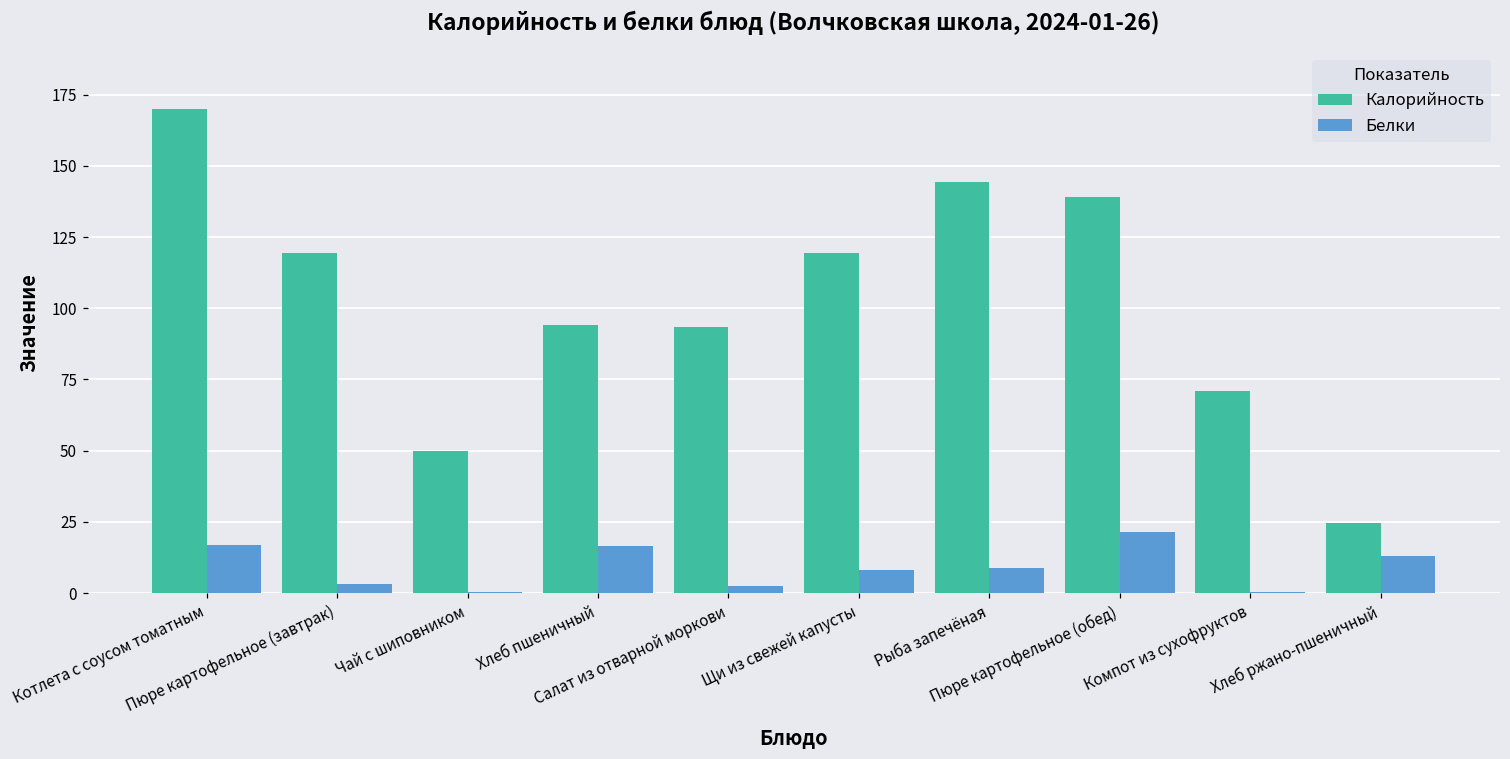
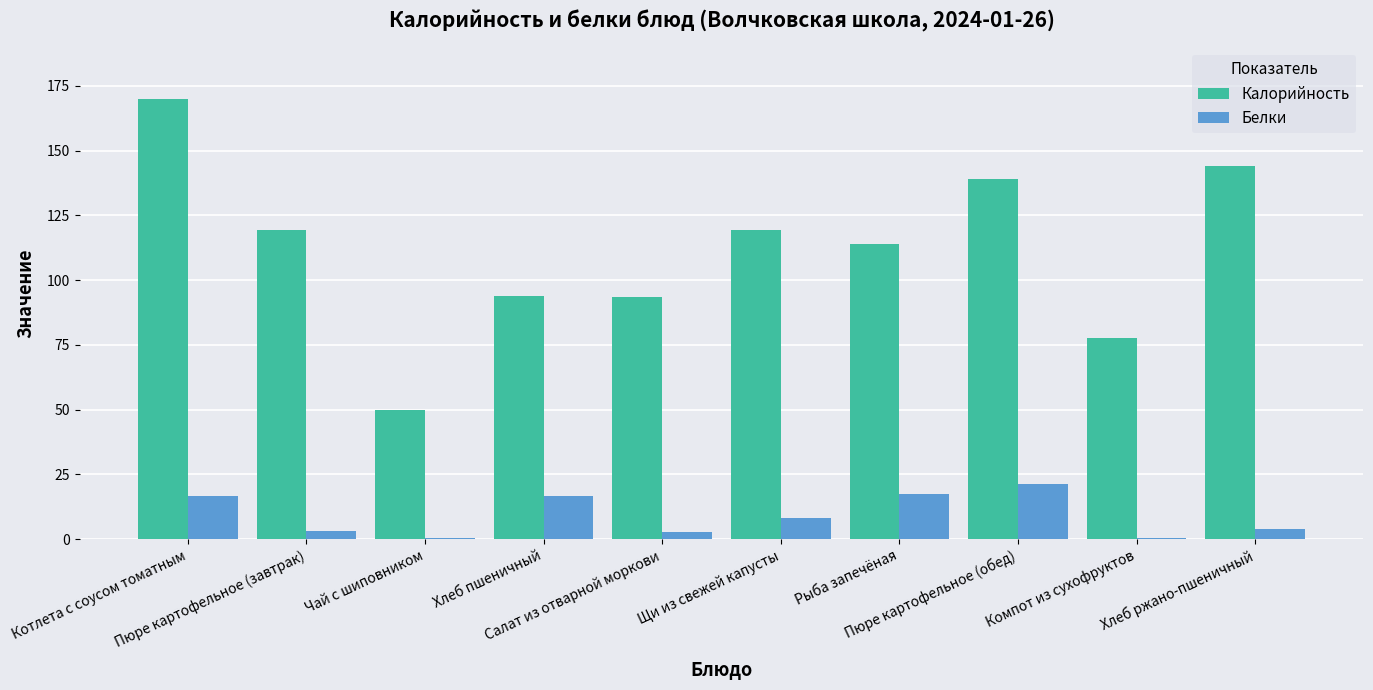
  {
    "Калорийность": {
      "Котлета с соусом томатным": 170,
      "Пюре картофельное (завтрак)": 119,
      "Чай с шиповником": 50,
      "Хлеб пшеничный": 94,
      "Салат из отварной моркови": 93,
      "Щи из свежей капусты": 119,
-     "Рыба запечёная": 144,
+     "Рыба запечёная": 114,
      "Пюре картофельное (обед)": 139,
-     "Компот из сухофруктов": 71,
-     "Хлеб ржано-пшеничный": 25
+     "Компот из сухофруктов": 78,
+     "Хлеб ржано-пшеничный": 144
    },
    "Белки": {
      "Котлета с соусом томатным": 17,
      "Пюре картофельное (завтрак)": 3,
      "Хлеб пшеничный": 17,
      "Салат из отварной моркови": 3,
      "Щи из свежей капусты": 8,
-     "Рыба запечёная": 9,
+     "Рыба запечёная": 17,
      "Пюре картофельное (обед)": 21,
-     "Хлеб ржано-пшеничный": 13
+     "Хлеб ржано-пшеничный": 4
    }
  }
